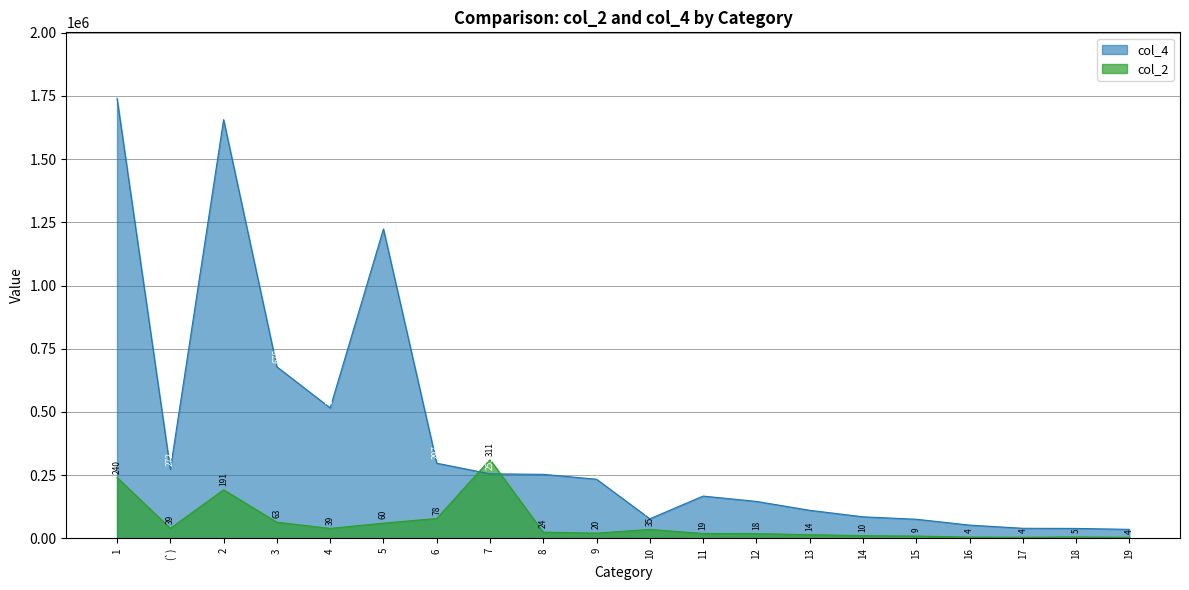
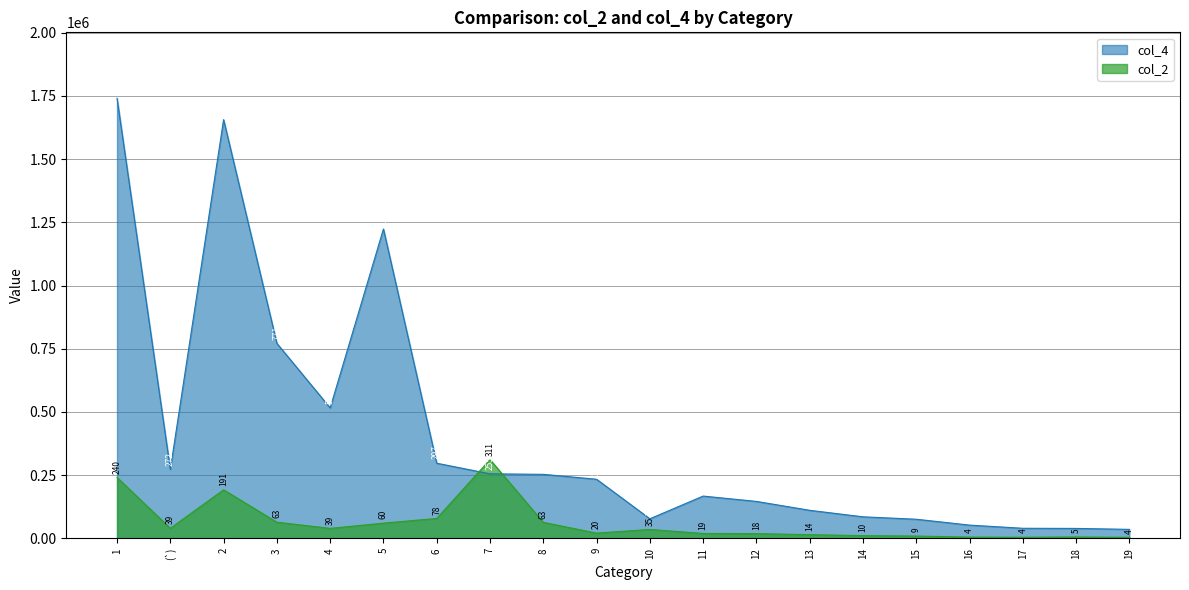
  {
    "col_4": {
      "1": 1740000,
      "2": 1660000,
-     "3": 680000,
+     "3": 770000,
      "4": 520000,
      "5": 1220000,
      "6": 300000,
      "7": 260000,
      "8": 250000,
      "9": 230000,
      "11": 170000,
      "12": 150000,
      "13": 110000,
      "14": 90000,
      "15": 80000
    },
    "col_2": {
-     "8": 24
+     "8": 63
    }
  }
